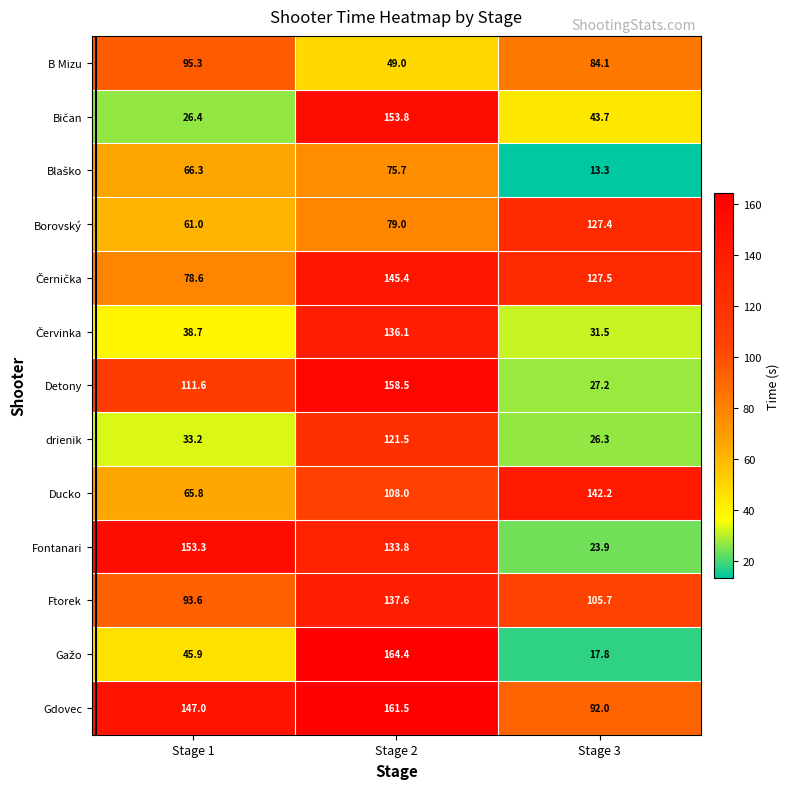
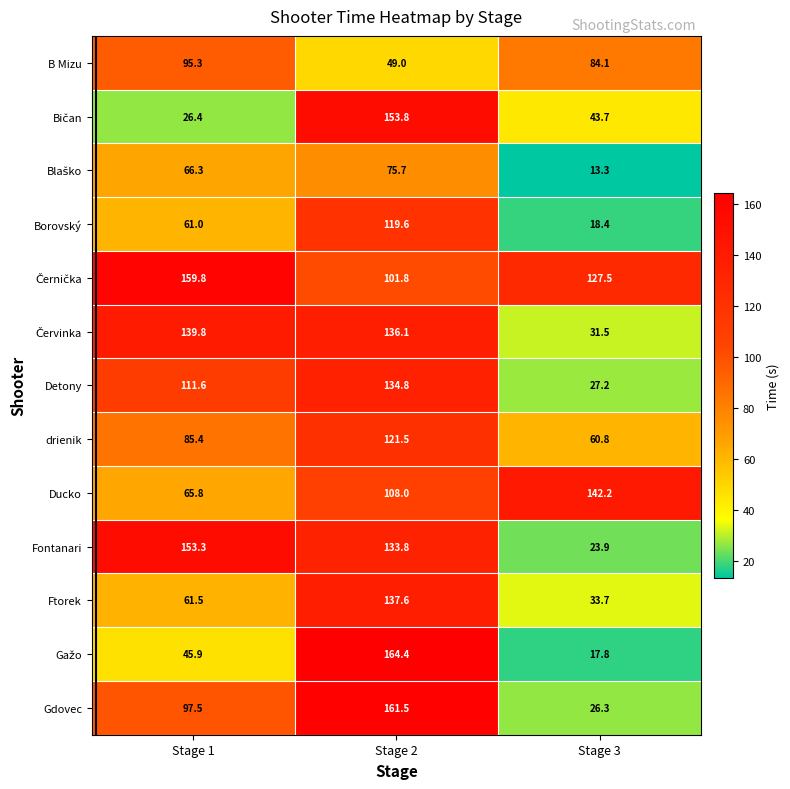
  {
    "B Mizu": {
      "Stage 1": 95.3,
      "Stage 2": 49.0,
      "Stage 3": 84.1
    },
    "Bičan": {
      "Stage 1": 26.4,
      "Stage 2": 153.8,
      "Stage 3": 43.7
    },
    "Blaško": {
      "Stage 1": 66.3,
      "Stage 2": 75.7,
      "Stage 3": 13.3
    },
    "Borovský": {
      "Stage 1": 61.0,
-     "Stage 2": 79.0,
-     "Stage 3": 127.4
+     "Stage 2": 119.6,
+     "Stage 3": 18.4
    },
    "Černička": {
-     "Stage 1": 78.6,
-     "Stage 2": 145.4,
+     "Stage 1": 159.8,
+     "Stage 2": 101.8,
      "Stage 3": 127.5
    },
    "Červinka": {
-     "Stage 1": 38.7,
+     "Stage 1": 139.8,
      "Stage 2": 136.1,
      "Stage 3": 31.5
    },
    "Detony": {
      "Stage 1": 111.6,
-     "Stage 2": 158.5,
+     "Stage 2": 134.8,
      "Stage 3": 27.2
    },
    "drienik": {
-     "Stage 1": 33.2,
+     "Stage 1": 85.4,
      "Stage 2": 121.5,
-     "Stage 3": 26.3
+     "Stage 3": 60.8
    },
    "Ducko": {
      "Stage 1": 65.8,
      "Stage 2": 108.0,
      "Stage 3": 142.2
    },
    "Fontanari": {
      "Stage 1": 153.3,
      "Stage 2": 133.8,
      "Stage 3": 23.9
    },
    "Ftorek": {
-     "Stage 1": 93.6,
+     "Stage 1": 61.5,
      "Stage 2": 137.6,
-     "Stage 3": 105.7
+     "Stage 3": 33.7
    },
    "Gažo": {
      "Stage 1": 45.9,
      "Stage 2": 164.4,
      "Stage 3": 17.8
    },
    "Gdovec": {
-     "Stage 1": 147.0,
+     "Stage 1": 97.5,
      "Stage 2": 161.5,
-     "Stage 3": 92.0
+     "Stage 3": 26.3
    }
  }
